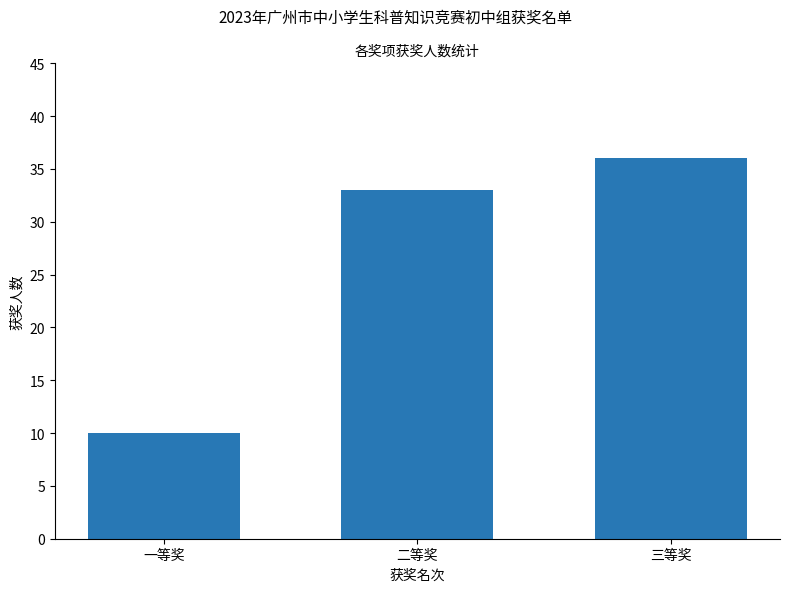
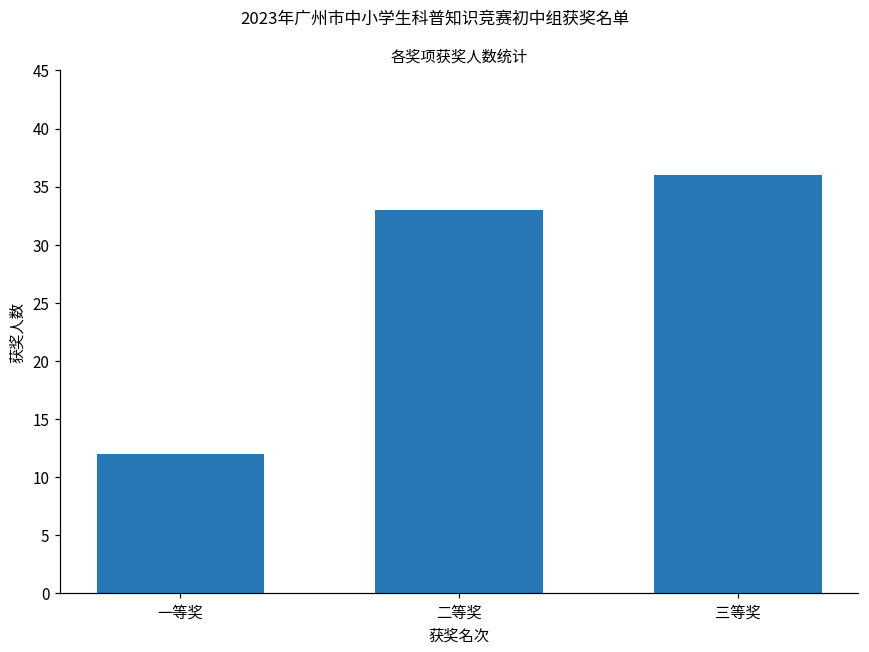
  {
-   "一等奖": 10,
+   "一等奖": 12,
    "二等奖": 33,
    "三等奖": 36
  }
